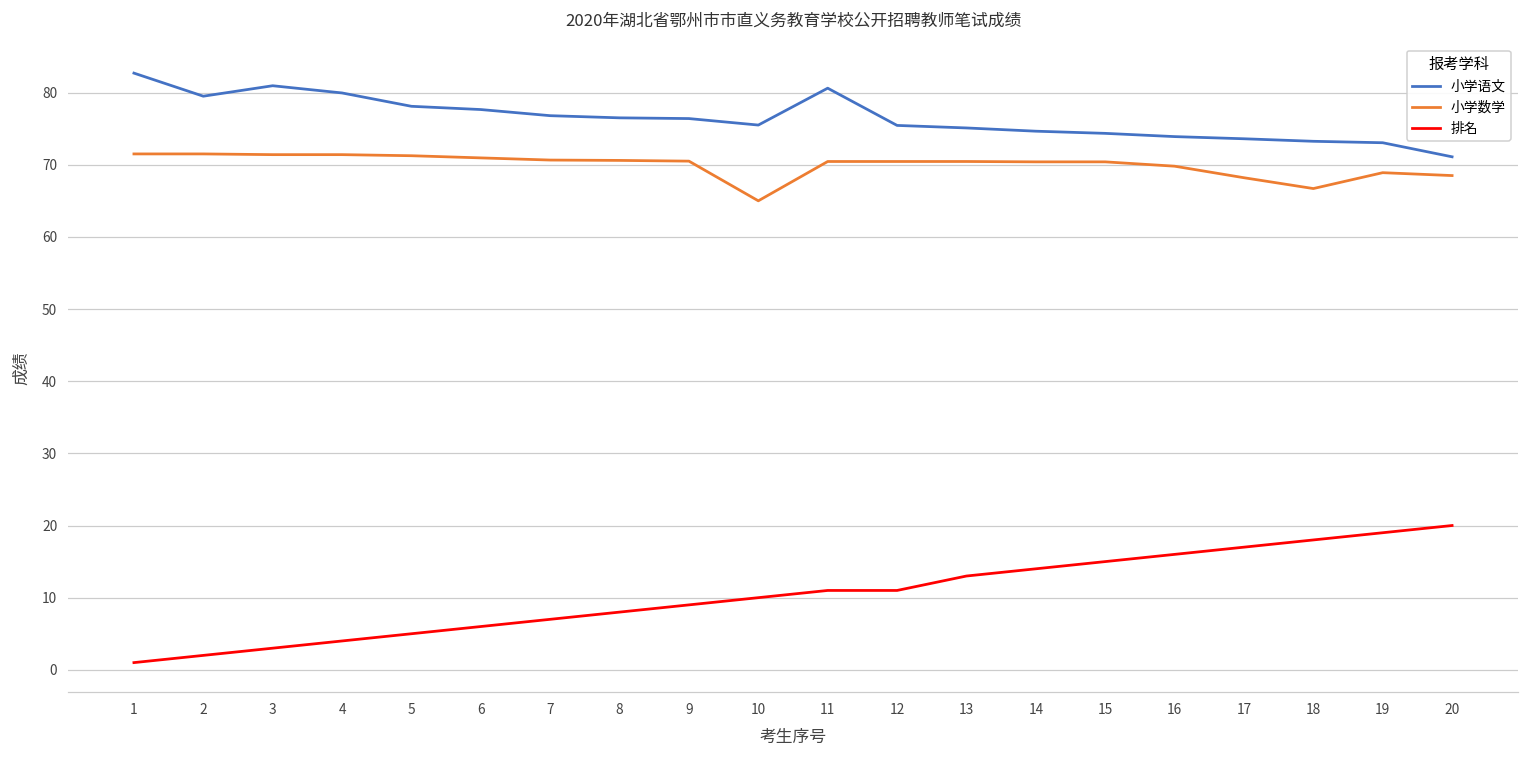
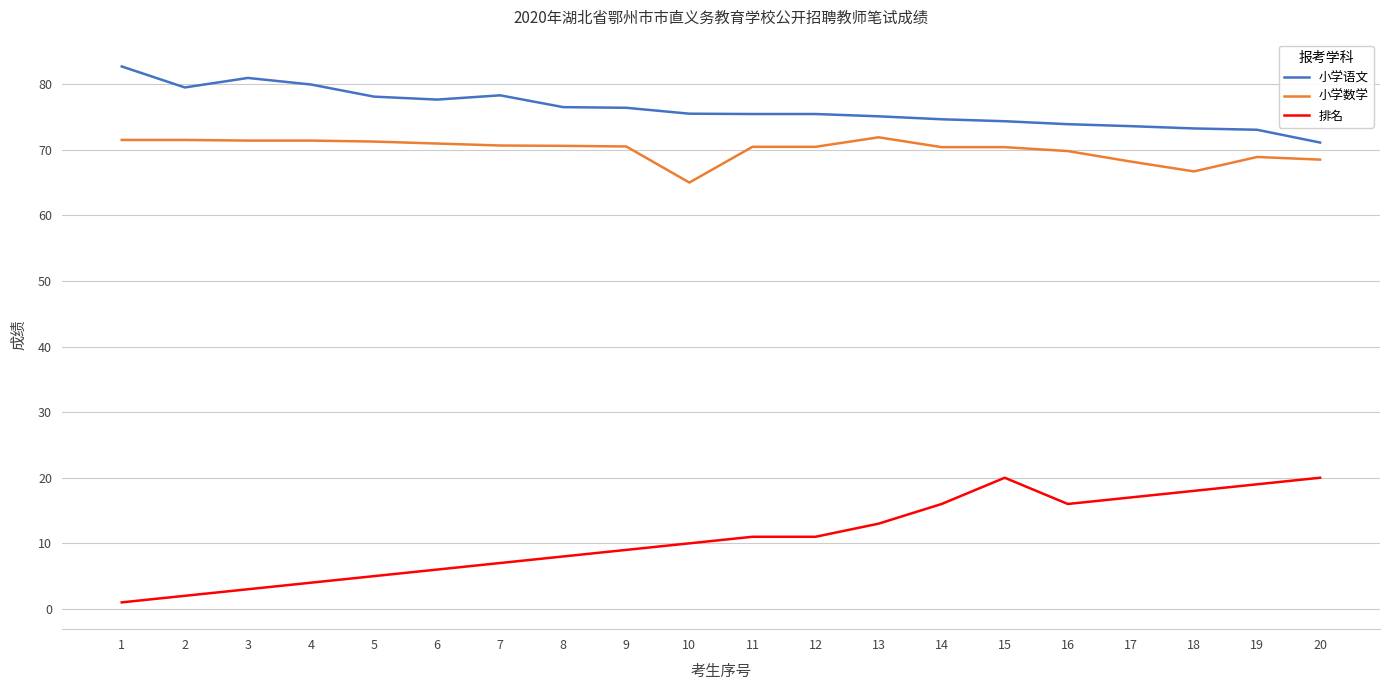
  {
    "小学语文": {
      "1": 83,
      "2": 80,
      "3": 81,
      "4": 80,
      "5": 78,
      "6": 78,
-     "7": 77,
+     "7": 78,
      "8": 77,
      "9": 76,
      "10": 76,
-     "11": 81,
+     "11": 75,
      "12": 75,
      "13": 75,
      "14": 75,
      "15": 74,
      "16": 74,
      "17": 74,
      "18": 73,
      "19": 73,
      "20": 71
    },
    "小学数学": {
      "1": 72,
      "2": 72,
      "3": 71,
      "4": 71,
      "5": 71,
      "6": 71,
      "7": 71,
      "8": 71,
      "9": 71,
      "10": 65,
      "11": 70,
      "12": 70,
-     "13": 70,
+     "13": 72,
      "14": 70,
      "15": 70,
      "16": 70,
      "17": 68,
      "18": 67,
      "19": 69,
      "20": 69
    },
    "排名": {
      "1": 1,
      "2": 2,
      "3": 3,
      "4": 4,
      "5": 5,
      "6": 6,
      "7": 7,
      "8": 8,
      "9": 9,
      "10": 10,
      "11": 11,
      "12": 11,
      "13": 13,
-     "14": 14,
-     "15": 15,
+     "14": 16,
+     "15": 20,
      "16": 16,
      "17": 17,
      "18": 18,
      "19": 19,
      "20": 20
    }
  }
